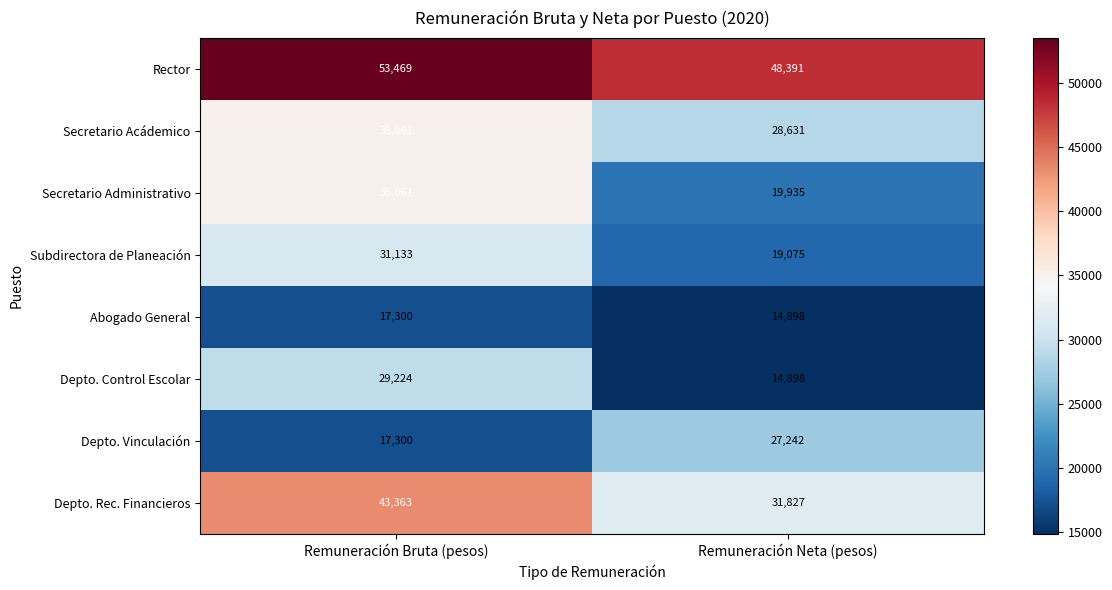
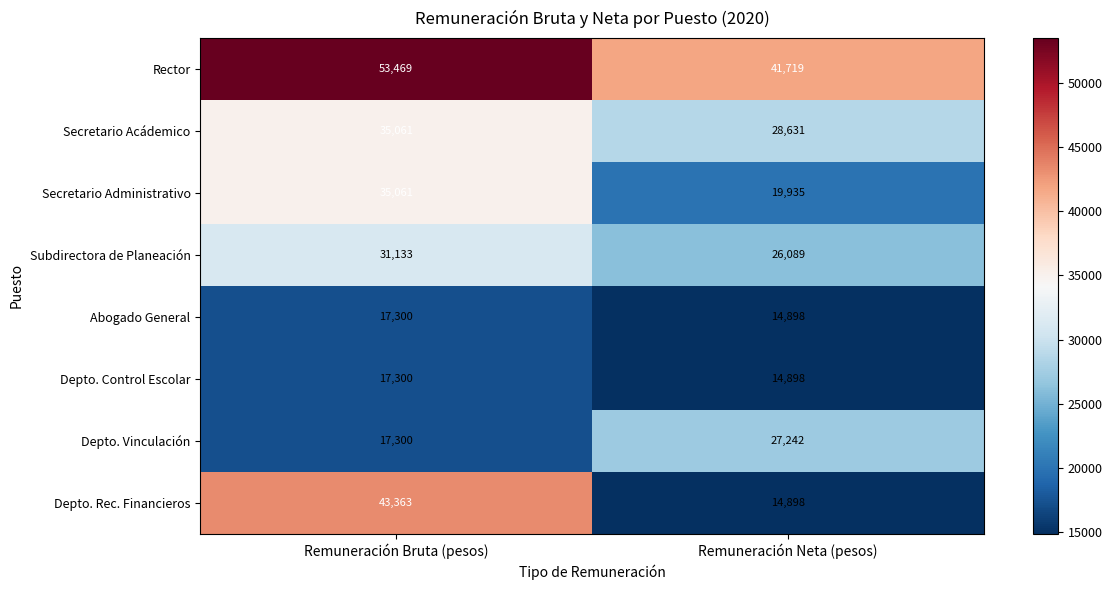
  {
    "Rector": {
      "Remuneración Bruta (pesos)": "53,469",
-     "Remuneración Neta (pesos)": "48,391"
+     "Remuneración Neta (pesos)": "41,719"
    },
    "Secretario Acádemico": {
      "Remuneración Neta (pesos)": "28,631"
    },
    "Secretario Administrativo": {
      "Remuneración Neta (pesos)": "19,935"
    },
    "Subdirectora de Planeación": {
      "Remuneración Bruta (pesos)": "31,133",
-     "Remuneración Neta (pesos)": "19,075"
+     "Remuneración Neta (pesos)": "26,089"
    },
    "Abogado General": {
      "Remuneración Bruta (pesos)": "17,300",
      "Remuneración Neta (pesos)": "14,898"
    },
    "Depto. Control Escolar": {
-     "Remuneración Bruta (pesos)": "29,224",
+     "Remuneración Bruta (pesos)": "17,300",
      "Remuneración Neta (pesos)": "14,898"
    },
    "Depto. Vinculación": {
      "Remuneración Bruta (pesos)": "17,300",
      "Remuneración Neta (pesos)": "27,242"
    },
    "Depto. Rec. Financieros": {
      "Remuneración Bruta (pesos)": "43,363",
-     "Remuneración Neta (pesos)": "31,827"
+     "Remuneración Neta (pesos)": "14,898"
    }
  }
